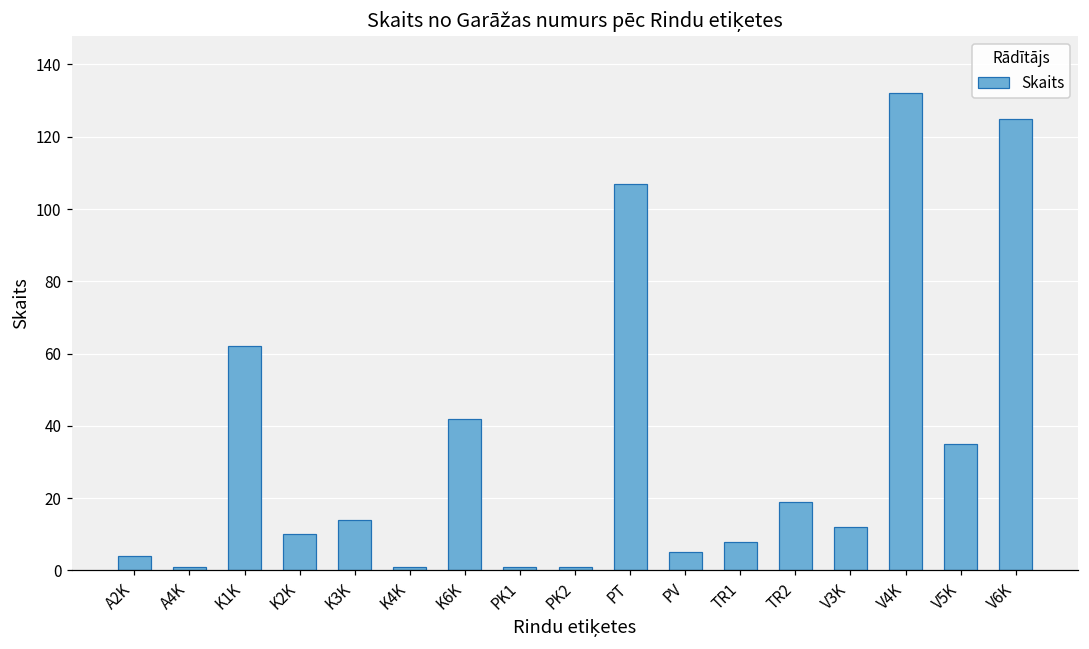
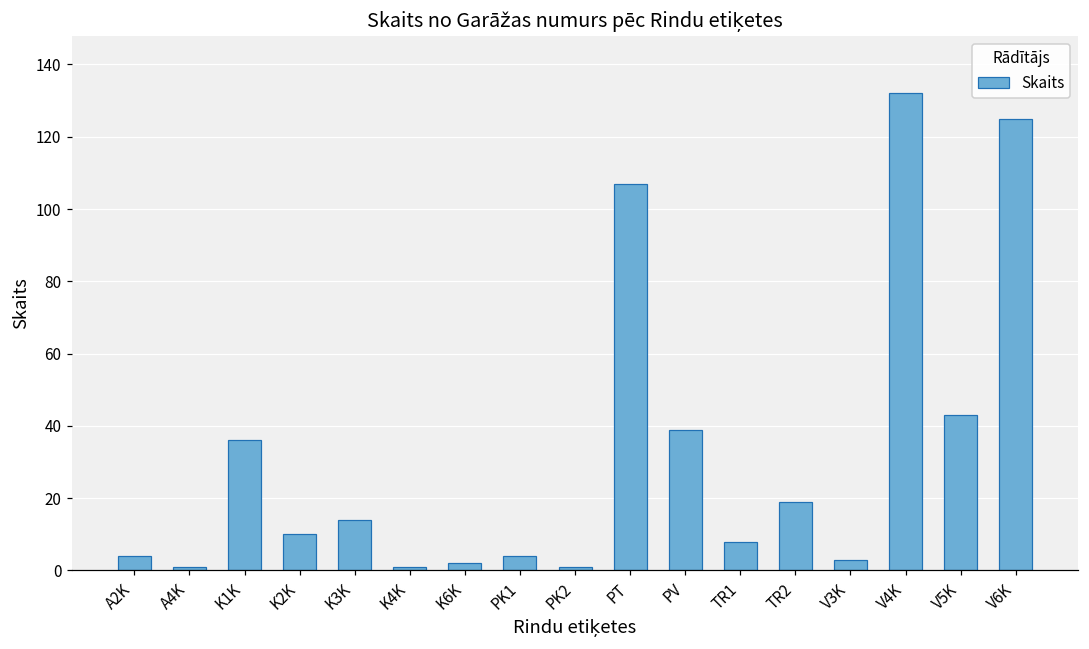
  {
    "A2K": 4,
    "A4K": 1,
-   "K1K": 62,
+   "K1K": 36,
    "K2K": 10,
    "K3K": 14,
    "K4K": 1,
-   "K6K": 42,
-   "PK1": 1,
+   "K6K": 2,
+   "PK1": 4,
    "PK2": 1,
    "PT": 107,
-   "PV": 5,
+   "PV": 39,
    "TR1": 8,
    "TR2": 19,
-   "V3K": 12,
+   "V3K": 3,
    "V4K": 132,
-   "V5K": 35,
+   "V5K": 43,
    "V6K": 125
  }
